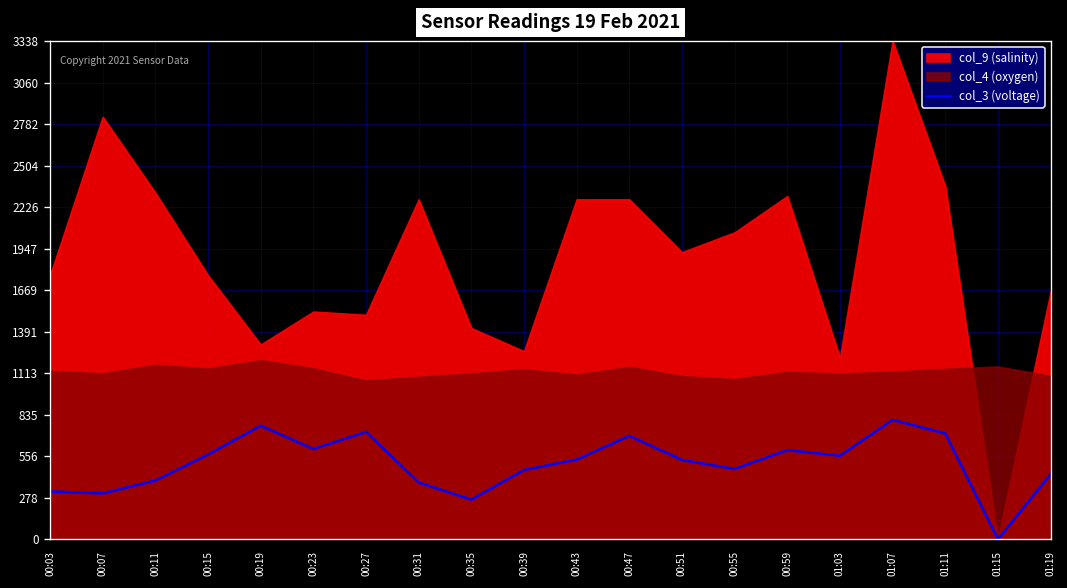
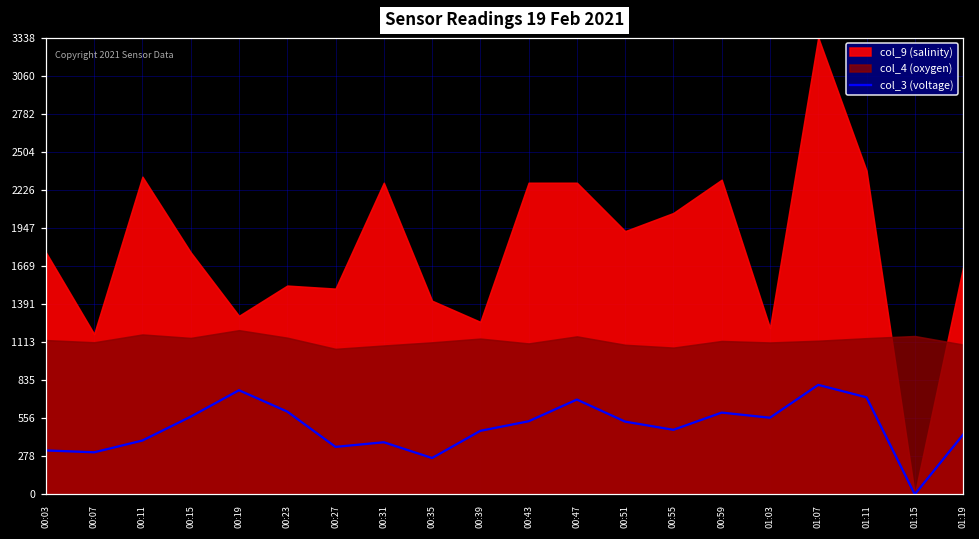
  {
    "col_3 (voltage)": {
      "00:03": 320,
      "00:07": 310,
      "00:11": 390,
      "00:15": 570,
      "00:19": 760,
      "00:23": 600,
-     "00:27": 720,
+     "00:27": 350,
      "00:31": 380,
      "00:35": 270,
      "00:39": 460,
      "00:43": 530,
      "00:47": 690,
      "00:51": 530,
      "00:55": 470,
      "00:59": 600,
      "01:03": 560,
      "01:07": 800,
      "01:11": 710,
      "01:19": 440
    },
    "col_9 (salinity)": {
      "00:03": 1770,
-     "00:07": 2830,
+     "00:07": 1170,
      "00:11": 2320,
      "00:15": 1770,
      "00:19": 1300,
      "00:23": 1530,
      "00:27": 1500,
      "00:31": 2280,
      "00:35": 1420,
      "00:39": 1260,
      "00:43": 2280,
      "00:47": 2280,
      "00:51": 1920,
      "00:55": 2060,
      "00:59": 2300,
      "01:03": 1220,
      "01:07": 3340,
      "01:11": 2370,
      "01:19": 1660
    },
    "col_4 (oxygen)": {
      "00:03": 1130,
      "00:07": 1110,
      "00:11": 1170,
      "00:15": 1140,
      "00:19": 1200,
      "00:23": 1150,
      "00:27": 1060,
      "00:31": 1090,
      "00:35": 1110,
      "00:39": 1140,
      "00:43": 1100,
      "00:47": 1150,
      "00:51": 1090,
      "00:55": 1070,
      "00:59": 1120,
      "01:03": 1110,
      "01:07": 1120,
      "01:11": 1140,
      "01:15": 1160,
      "01:19": 1090
    }
  }
